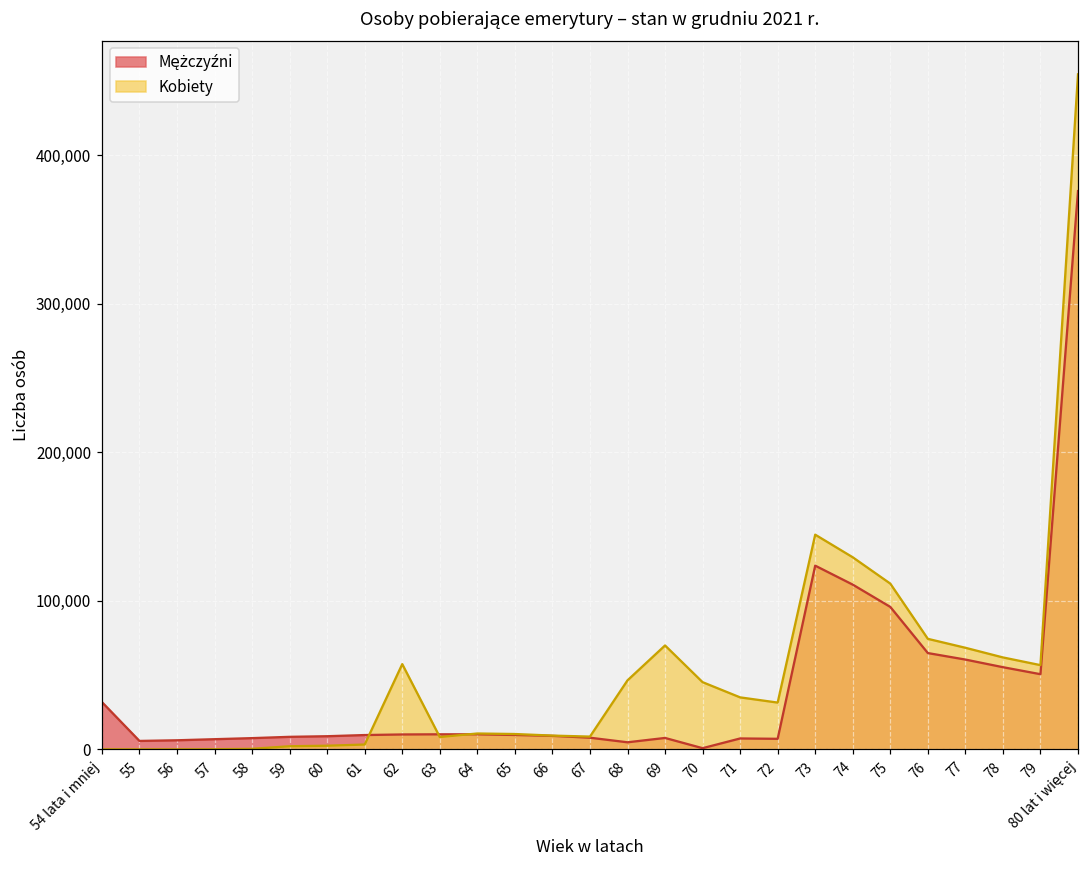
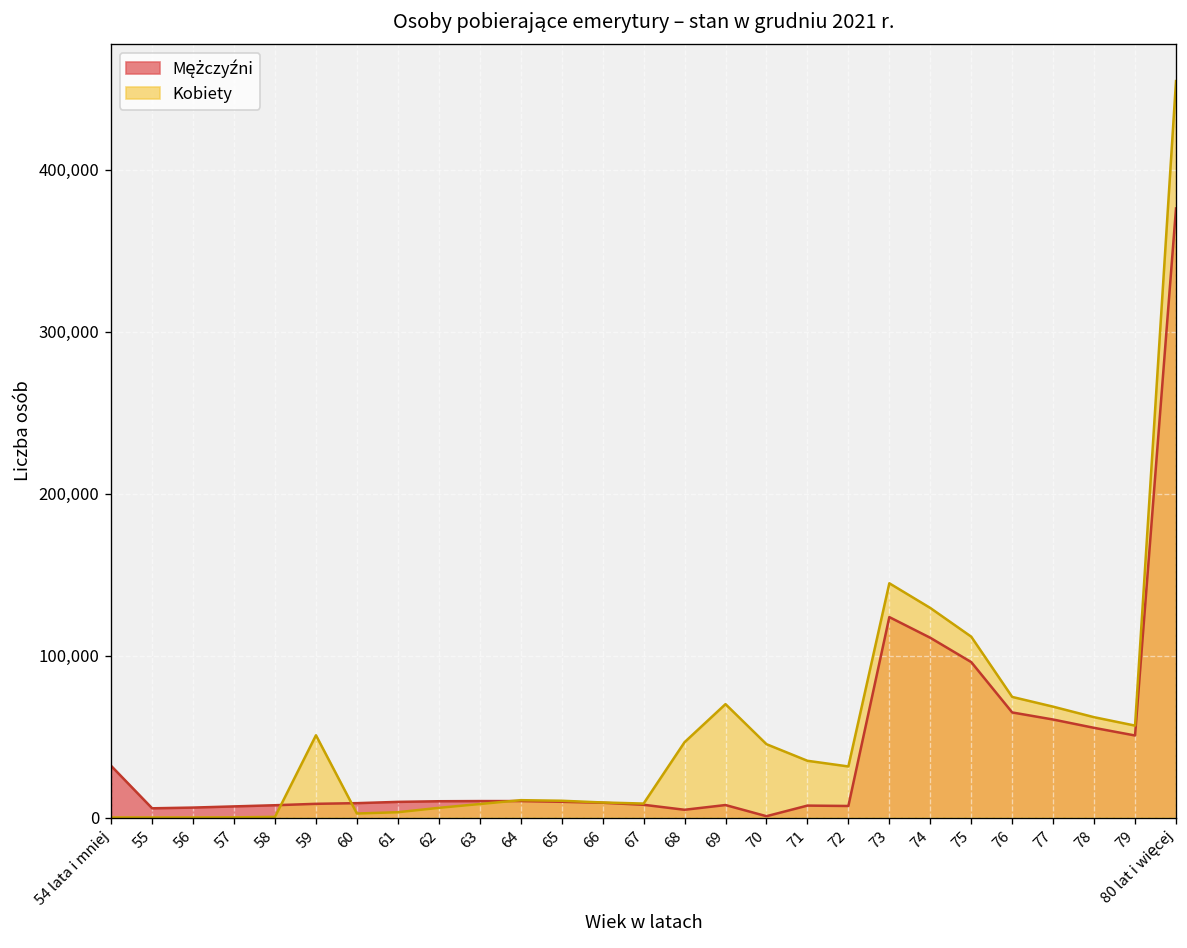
  {
    "Mężczyźni": {
      "54 lata i mniej": "32,000",
      "55": "6,000",
      "56": "6,000",
      "57": "7,000",
      "58": "8,000",
      "59": "8,000",
      "60": "9,000",
      "61": "10,000",
      "62": "10,000",
      "68": "5,000",
      "69": "8,000",
      "70": "1,000",
      "71": "7,000",
      "72": "7,000",
      "73": "124,000",
      "74": "111,000",
      "75": "96,000",
      "76": "65,000",
      "77": "60,000",
      "78": "55,000",
      "79": "51,000",
      "80 lat i więcej": "376,000"
    },
    "Kobiety": {
      "54 lata i mniej": "0",
      "55": "0",
      "56": "0",
      "57": "0",
      "58": "0",
-     "59": "2,000",
+     "59": "51,000",
      "60": "2,000",
      "61": "3,000",
-     "62": "57,000",
+     "62": "6,000",
      "68": "46,000",
      "69": "70,000",
      "70": "45,000",
      "71": "35,000",
      "72": "32,000",
      "73": "145,000",
      "74": "129,000",
      "75": "112,000",
      "76": "74,000",
      "77": "68,000",
      "78": "62,000",
      "79": "57,000",
      "80 lat i więcej": "455,000"
    }
  }
